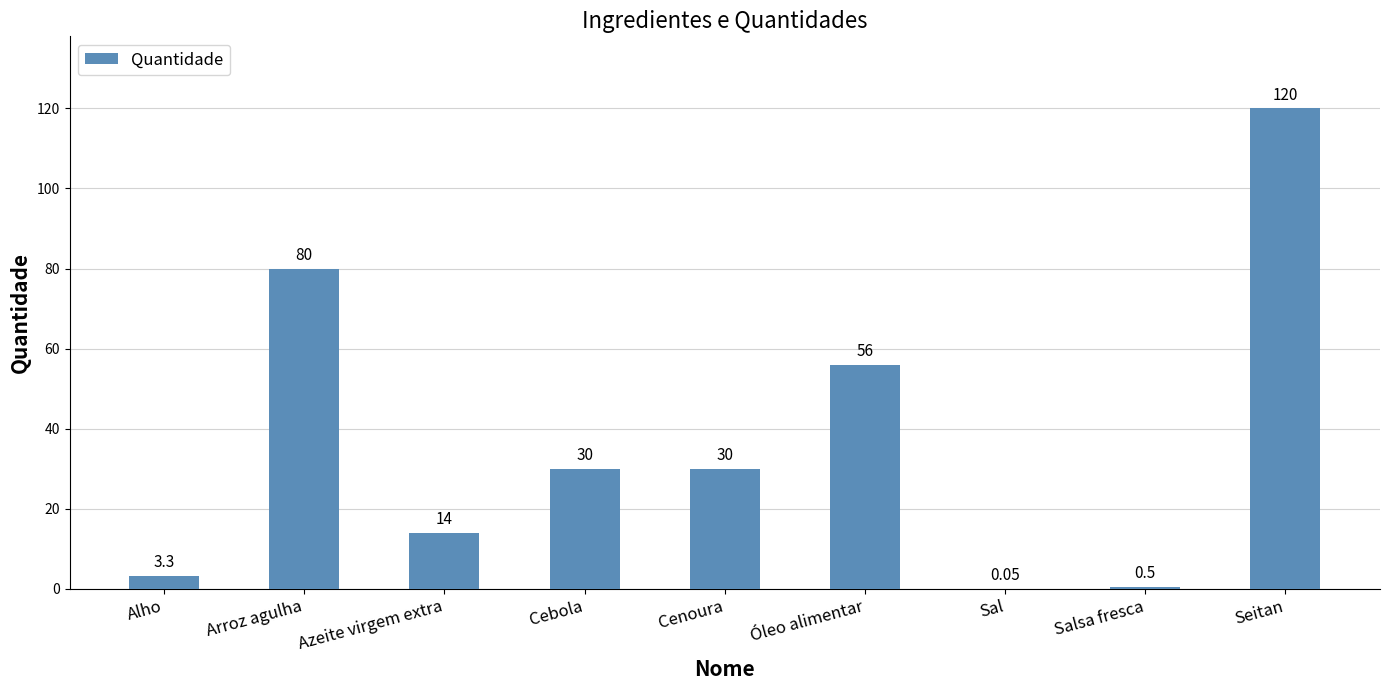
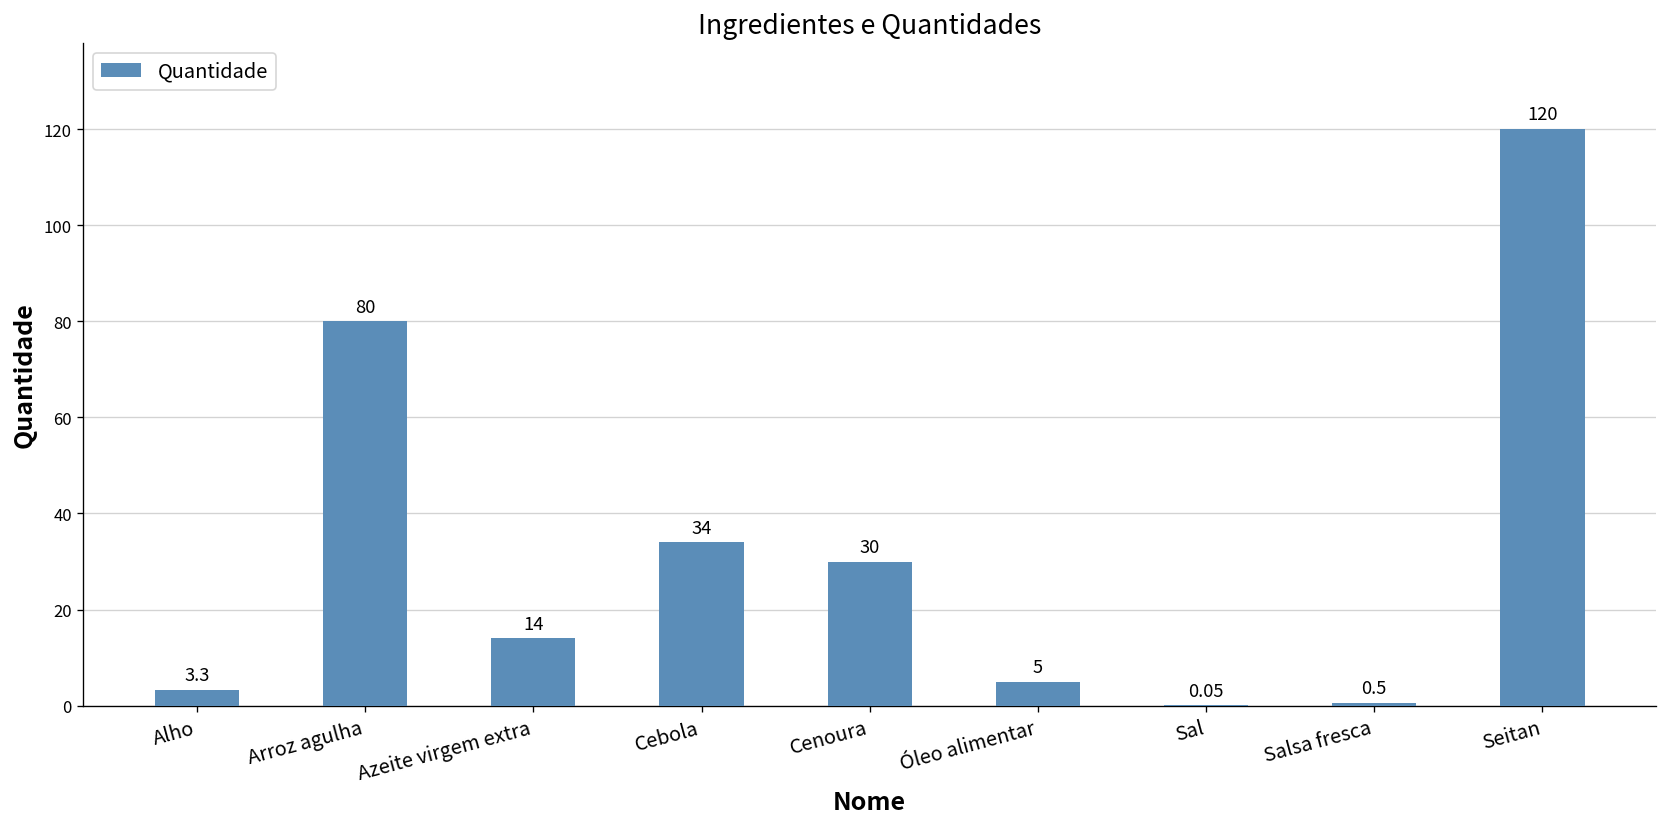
  {
    "Alho": 3.3,
    "Arroz agulha": 80,
    "Azeite virgem extra": 14,
-   "Cebola": 30,
+   "Cebola": 34,
    "Cenoura": 30,
-   "Óleo alimentar": 56,
+   "Óleo alimentar": 5,
    "Sal": 0.05,
    "Salsa fresca": 0.5,
    "Seitan": 120
  }
